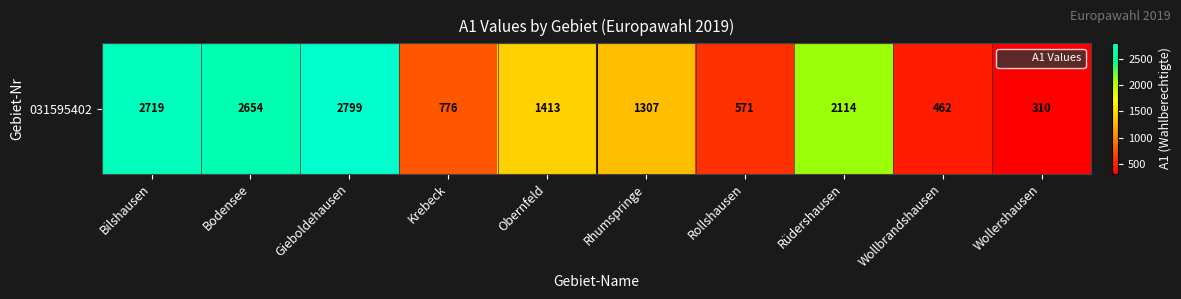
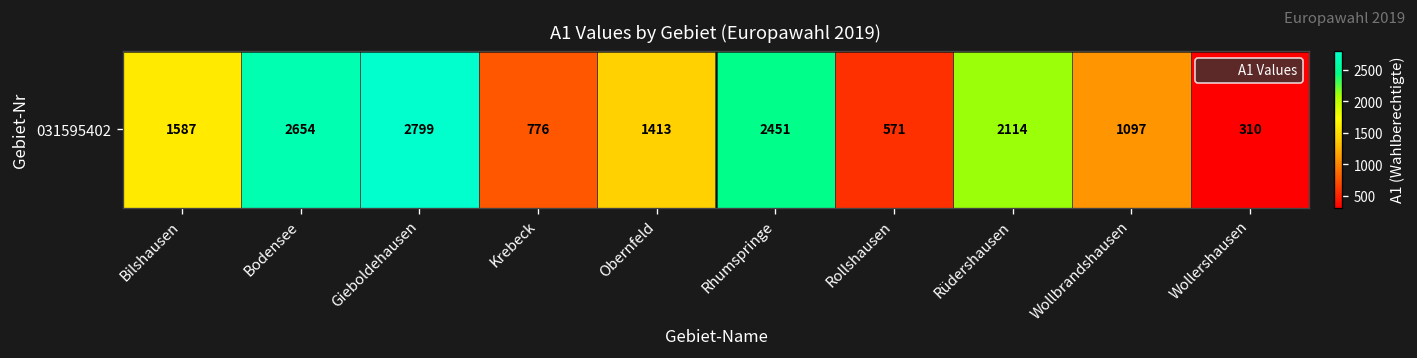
  {
    "031595402": {
-     "Bilshausen": 2719,
+     "Bilshausen": 1587,
      "Bodensee": 2654,
      "Gieboldehausen": 2799,
      "Krebeck": 776,
      "Obernfeld": 1413,
-     "Rhumspringe": 1307,
+     "Rhumspringe": 2451,
      "Rollshausen": 571,
      "Rüdershausen": 2114,
-     "Wollbrandshausen": 462,
+     "Wollbrandshausen": 1097,
      "Wollershausen": 310
    }
  }
